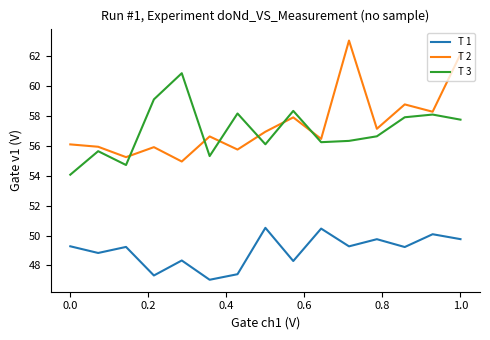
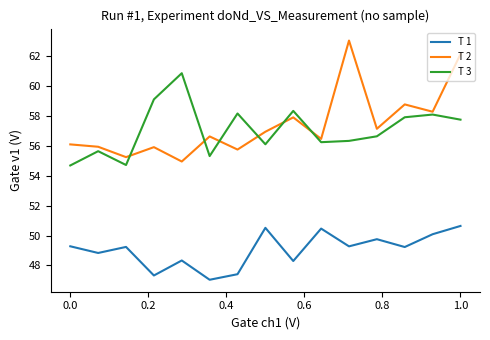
  {
    "T 1": {
      "0.0": 49.3,
-     "1.0": 49.8
+     "1.0": 50.6
    },
    "T 2": {
      "0.0": 56.1
    },
    "T 3": {
-     "0.0": 54.1,
+     "0.0": 54.7,
      "1.0": 57.8
    }
  }
